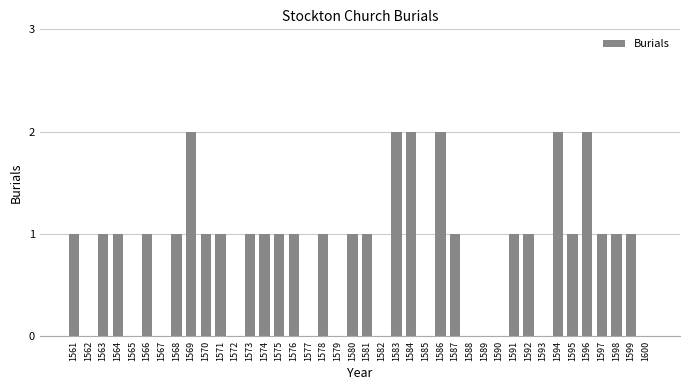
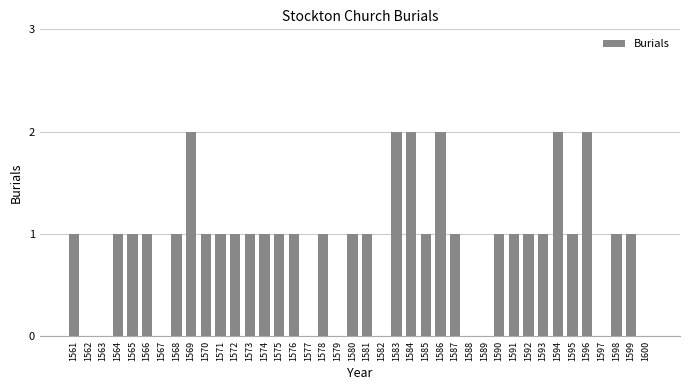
  {
    "1561": 1,
    "1562": 0,
-   "1563": 1,
+   "1563": 0,
    "1564": 1,
-   "1565": 0,
+   "1565": 1,
    "1566": 1,
    "1567": 0,
    "1568": 1,
    "1569": 2,
    "1570": 1,
    "1571": 1,
-   "1572": 0,
+   "1572": 1,
    "1573": 1,
    "1574": 1,
    "1575": 1,
    "1576": 1,
    "1577": 0,
    "1578": 1,
    "1579": 0,
    "1580": 1,
    "1581": 1,
    "1582": 0,
    "1583": 2,
    "1584": 2,
-   "1585": 0,
+   "1585": 1,
    "1586": 2,
    "1587": 1,
    "1588": 0,
    "1589": 0,
-   "1590": 0,
+   "1590": 1,
    "1591": 1,
    "1592": 1,
-   "1593": 0,
+   "1593": 1,
    "1594": 2,
    "1595": 1,
    "1596": 2,
-   "1597": 1,
+   "1597": 0,
    "1598": 1,
    "1599": 1,
    "1600": 0
  }
